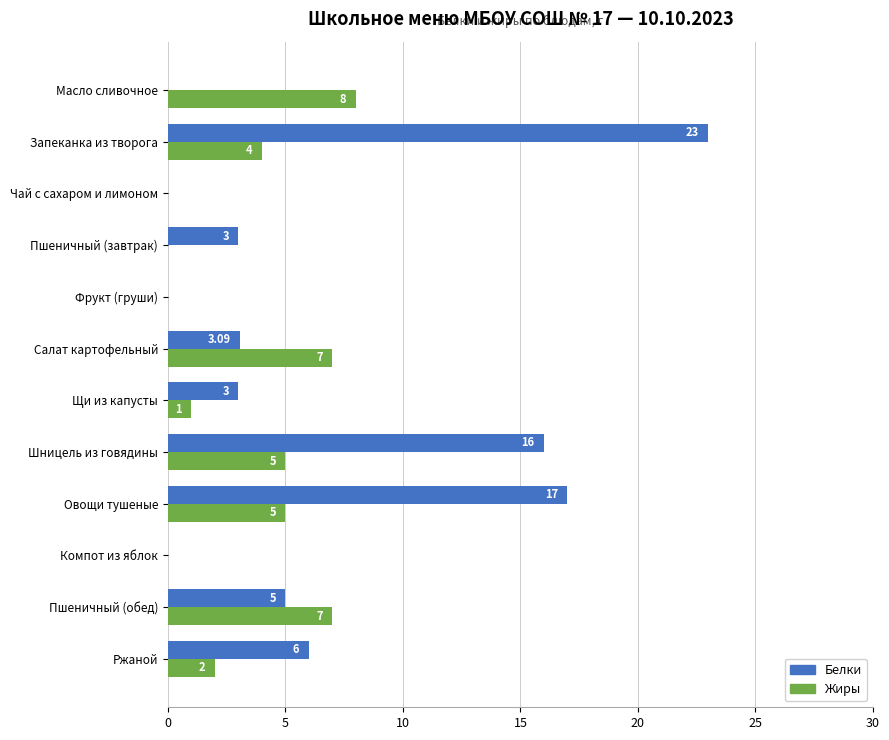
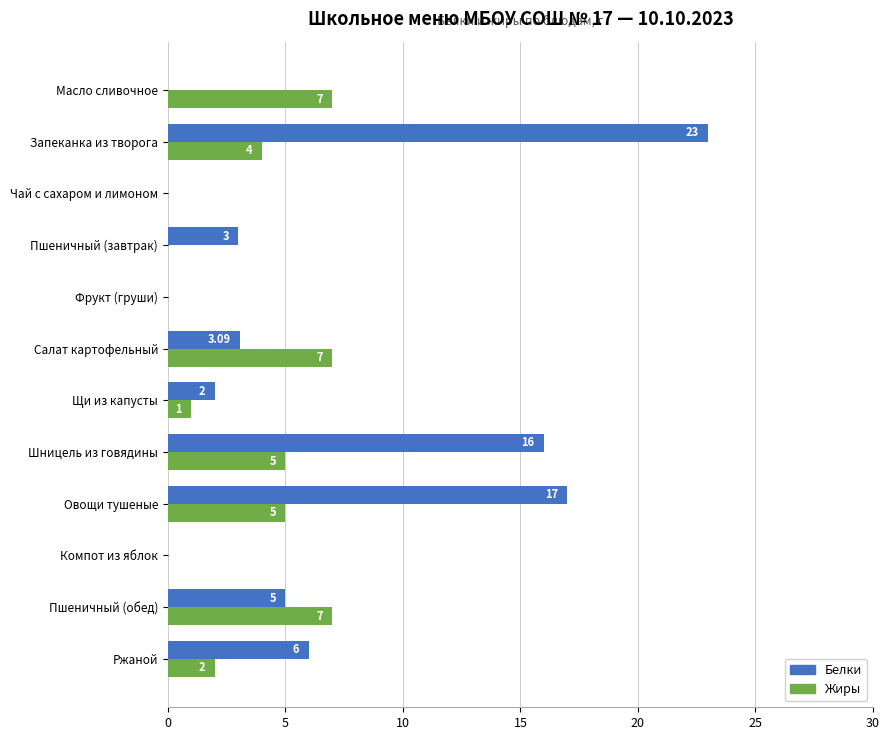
  {
    "Белки": {
      "Запеканка из творога": 23,
      "Пшеничный (завтрак)": 3,
      "Салат картофельный": 3.09,
-     "Щи из капусты": 3,
+     "Щи из капусты": 2,
      "Шницель из говядины": 16,
      "Овощи тушеные": 17,
      "Пшеничный (обед)": 5,
      "Ржаной": 6
    },
    "Жиры": {
-     "Масло сливочное": 8,
+     "Масло сливочное": 7,
      "Запеканка из творога": 4,
      "Салат картофельный": 7,
      "Щи из капусты": 1,
      "Шницель из говядины": 5,
      "Овощи тушеные": 5,
      "Пшеничный (обед)": 7,
      "Ржаной": 2
    }
  }
